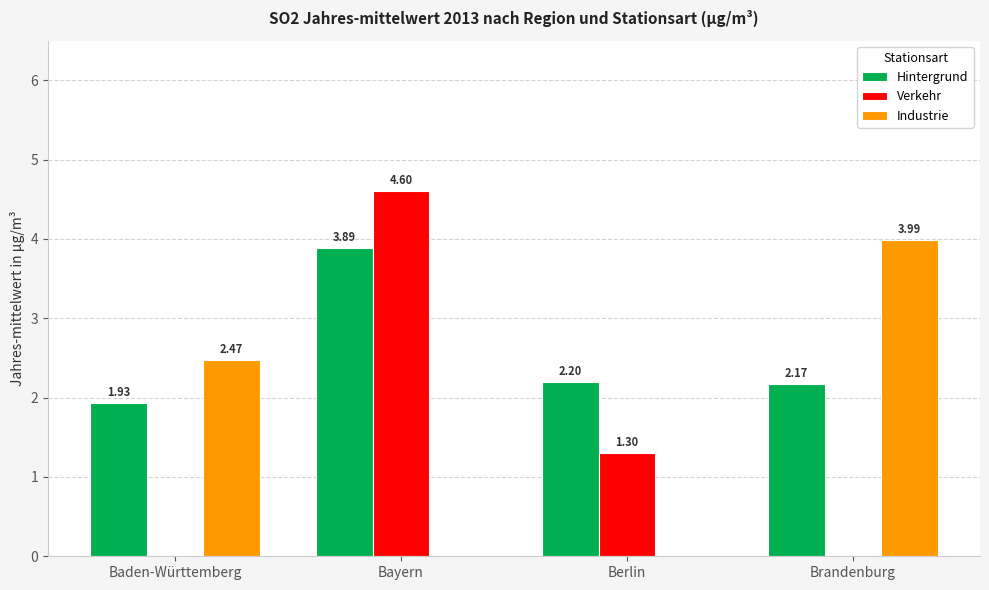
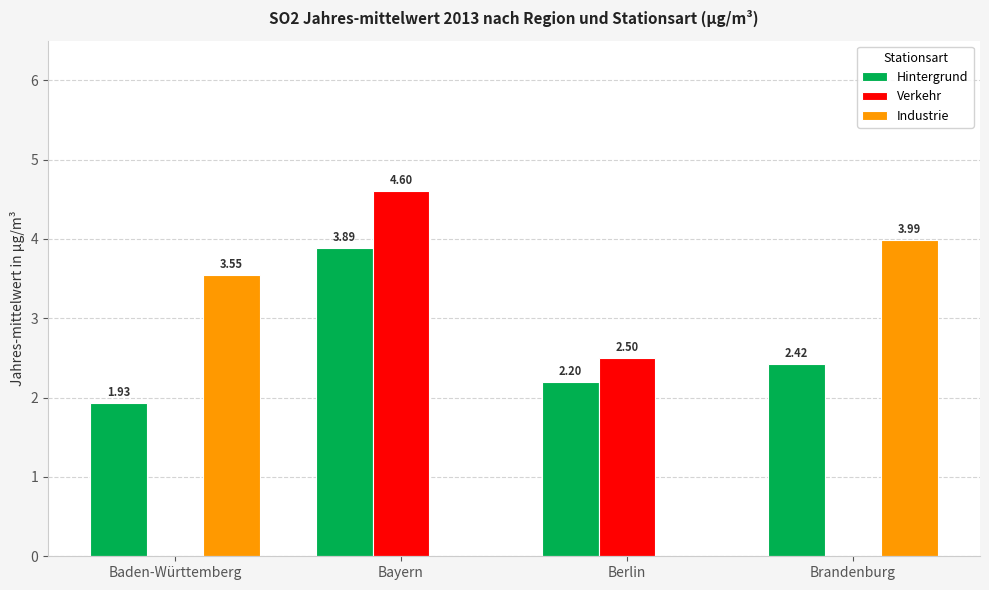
  {
    "Hintergrund": {
      "Baden-Württemberg": 1.93,
      "Bayern": 3.89,
      "Berlin": 2.20,
-     "Brandenburg": 2.17
+     "Brandenburg": 2.42
    },
    "Verkehr": {
      "Bayern": 4.60,
-     "Berlin": 1.30
+     "Berlin": 2.50
    },
    "Industrie": {
-     "Baden-Württemberg": 2.47,
+     "Baden-Württemberg": 3.55,
      "Brandenburg": 3.99
    }
  }
